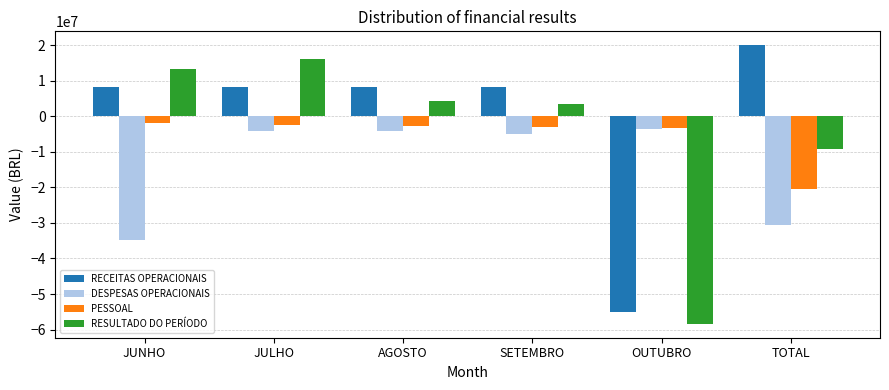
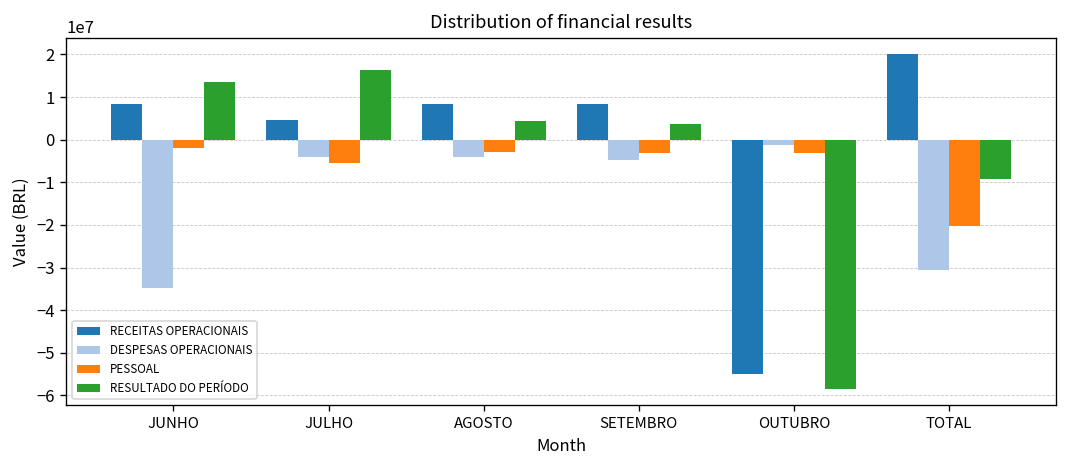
  {
    "RECEITAS OPERACIONAIS": {
      "JUNHO": 8000000,
-     "JULHO": 8000000,
+     "JULHO": 5000000,
      "AGOSTO": 8000000,
      "SETEMBRO": 8000000,
      "OUTUBRO": -55000000,
      "TOTAL": 20000000
    },
    "DESPESAS OPERACIONAIS": {
      "JUNHO": -35000000,
      "JULHO": -4000000,
      "AGOSTO": -4000000,
      "SETEMBRO": -5000000,
-     "OUTUBRO": -4000000,
+     "OUTUBRO": -1000000,
      "TOTAL": -31000000
    },
    "PESSOAL": {
      "JUNHO": -2000000,
-     "JULHO": -2000000,
+     "JULHO": -5000000,
      "AGOSTO": -3000000,
      "SETEMBRO": -3000000,
      "OUTUBRO": -3000000,
      "TOTAL": -20000000
    },
    "RESULTADO DO PERÍODO": {
      "JUNHO": 13000000,
      "JULHO": 16000000,
      "AGOSTO": 4000000,
      "SETEMBRO": 4000000,
      "OUTUBRO": -58000000,
      "TOTAL": -9000000
    }
  }
